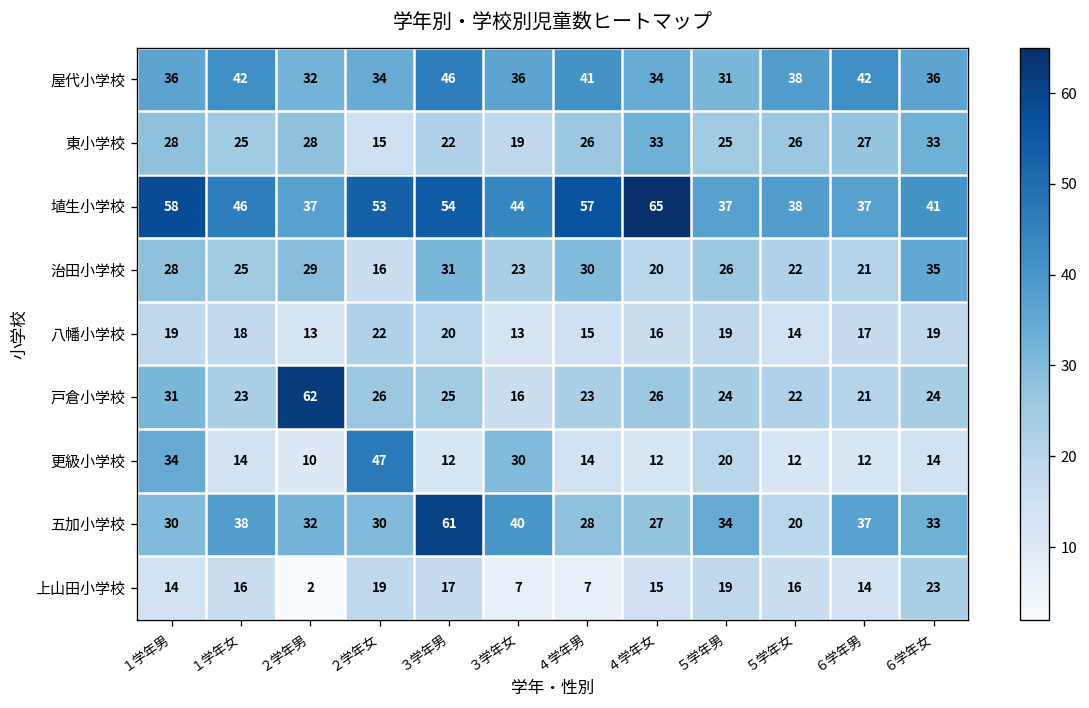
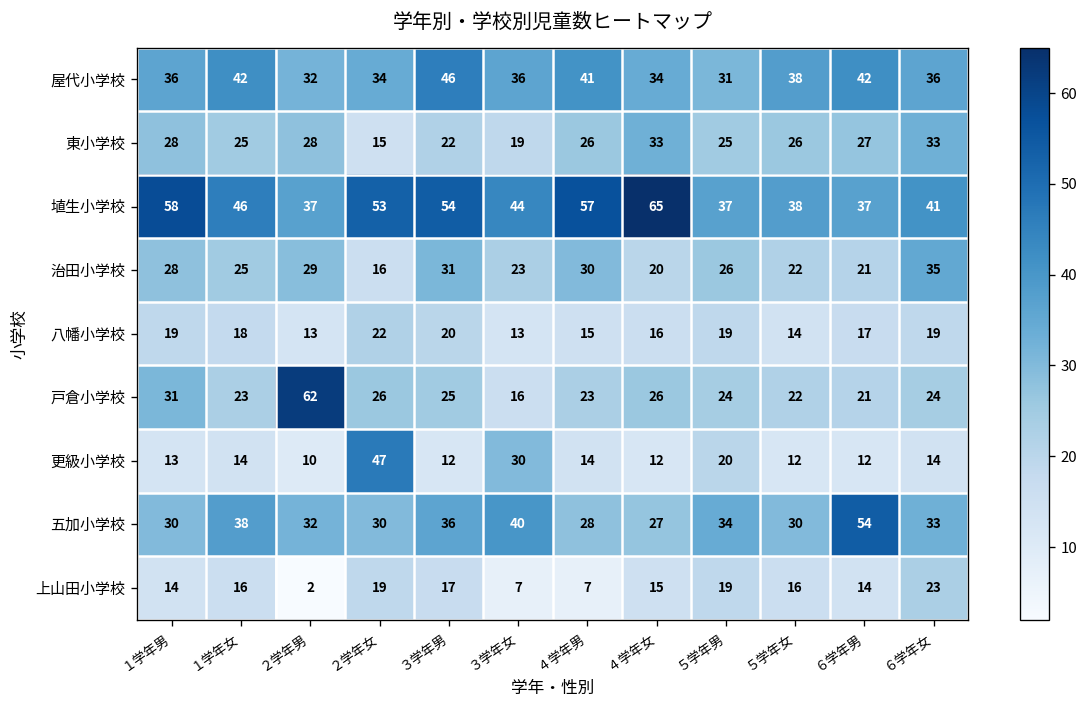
  {
    "屋代小学校": {
      "１学年男": 36,
      "１学年女": 42,
      "２学年男": 32,
      "２学年女": 34,
      "３学年男": 46,
      "３学年女": 36,
      "４学年男": 41,
      "４学年女": 34,
      "５学年男": 31,
      "５学年女": 38,
      "６学年男": 42,
      "６学年女": 36
    },
    "東小学校": {
      "１学年男": 28,
      "１学年女": 25,
      "２学年男": 28,
      "２学年女": 15,
      "３学年男": 22,
      "３学年女": 19,
      "４学年男": 26,
      "４学年女": 33,
      "５学年男": 25,
      "５学年女": 26,
      "６学年男": 27,
      "６学年女": 33
    },
    "埴生小学校": {
      "１学年男": 58,
      "１学年女": 46,
      "２学年男": 37,
      "２学年女": 53,
      "３学年男": 54,
      "３学年女": 44,
      "４学年男": 57,
      "４学年女": 65,
      "５学年男": 37,
      "５学年女": 38,
      "６学年男": 37,
      "６学年女": 41
    },
    "治田小学校": {
      "１学年男": 28,
      "１学年女": 25,
      "２学年男": 29,
      "２学年女": 16,
      "３学年男": 31,
      "３学年女": 23,
      "４学年男": 30,
      "４学年女": 20,
      "５学年男": 26,
      "５学年女": 22,
      "６学年男": 21,
      "６学年女": 35
    },
    "八幡小学校": {
      "１学年男": 19,
      "１学年女": 18,
      "２学年男": 13,
      "２学年女": 22,
      "３学年男": 20,
      "３学年女": 13,
      "４学年男": 15,
      "４学年女": 16,
      "５学年男": 19,
      "５学年女": 14,
      "６学年男": 17,
      "６学年女": 19
    },
    "戸倉小学校": {
      "１学年男": 31,
      "１学年女": 23,
      "２学年男": 62,
      "２学年女": 26,
      "３学年男": 25,
      "３学年女": 16,
      "４学年男": 23,
      "４学年女": 26,
      "５学年男": 24,
      "５学年女": 22,
      "６学年男": 21,
      "６学年女": 24
    },
    "更級小学校": {
-     "１学年男": 34,
+     "１学年男": 13,
      "１学年女": 14,
      "２学年男": 10,
      "２学年女": 47,
      "３学年男": 12,
      "３学年女": 30,
      "４学年男": 14,
      "４学年女": 12,
      "５学年男": 20,
      "５学年女": 12,
      "６学年男": 12,
      "６学年女": 14
    },
    "五加小学校": {
      "１学年男": 30,
      "１学年女": 38,
      "２学年男": 32,
      "２学年女": 30,
-     "３学年男": 61,
+     "３学年男": 36,
      "３学年女": 40,
      "４学年男": 28,
      "４学年女": 27,
      "５学年男": 34,
-     "５学年女": 20,
-     "６学年男": 37,
+     "５学年女": 30,
+     "６学年男": 54,
      "６学年女": 33
    },
    "上山田小学校": {
      "１学年男": 14,
      "１学年女": 16,
      "２学年男": 2,
      "２学年女": 19,
      "３学年男": 17,
      "３学年女": 7,
      "４学年男": 7,
      "４学年女": 15,
      "５学年男": 19,
      "５学年女": 16,
      "６学年男": 14,
      "６学年女": 23
    }
  }
